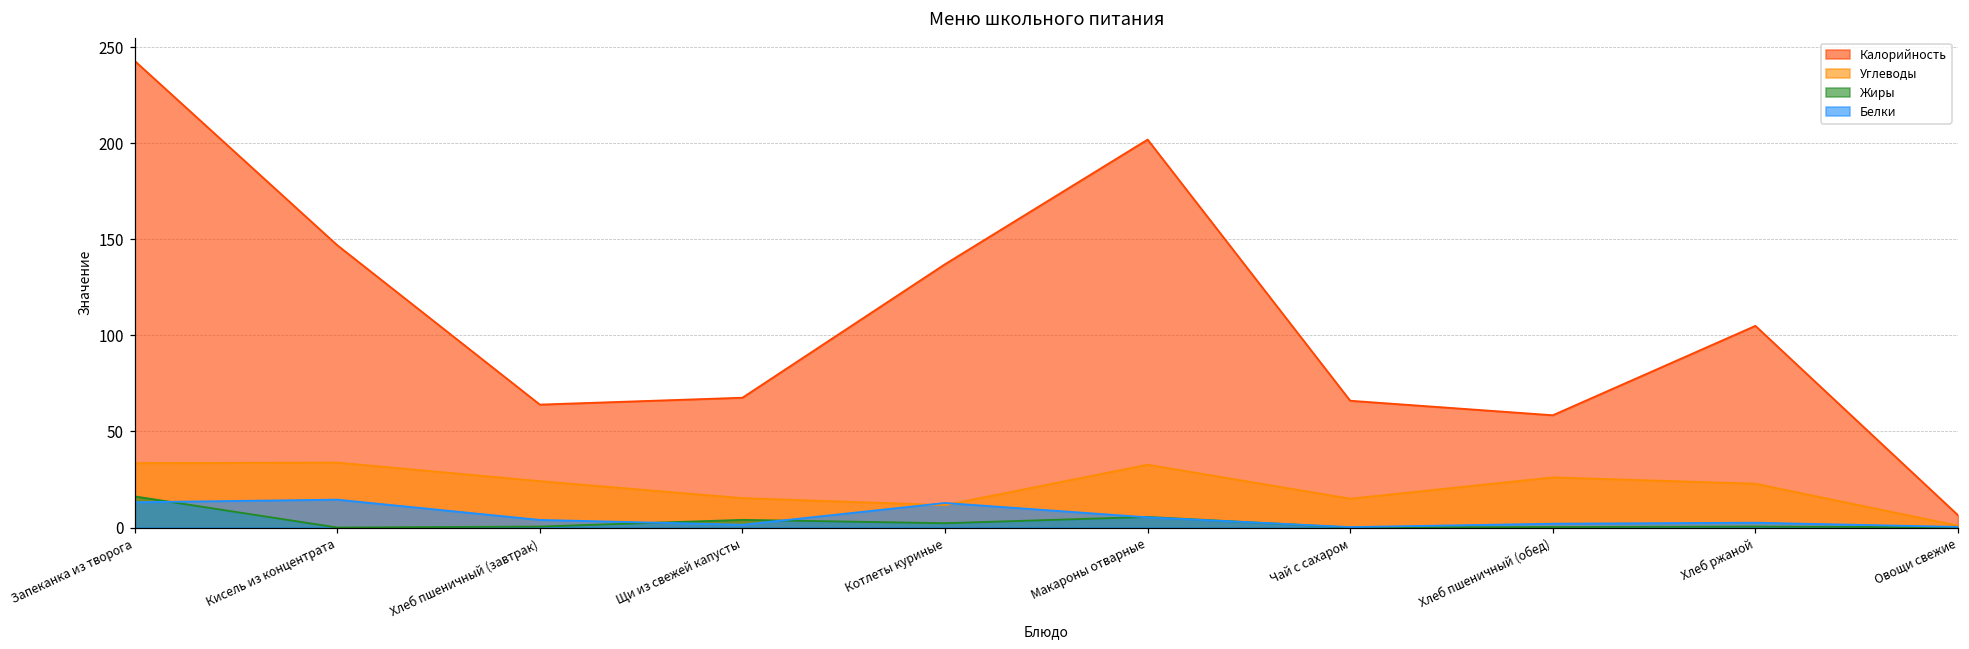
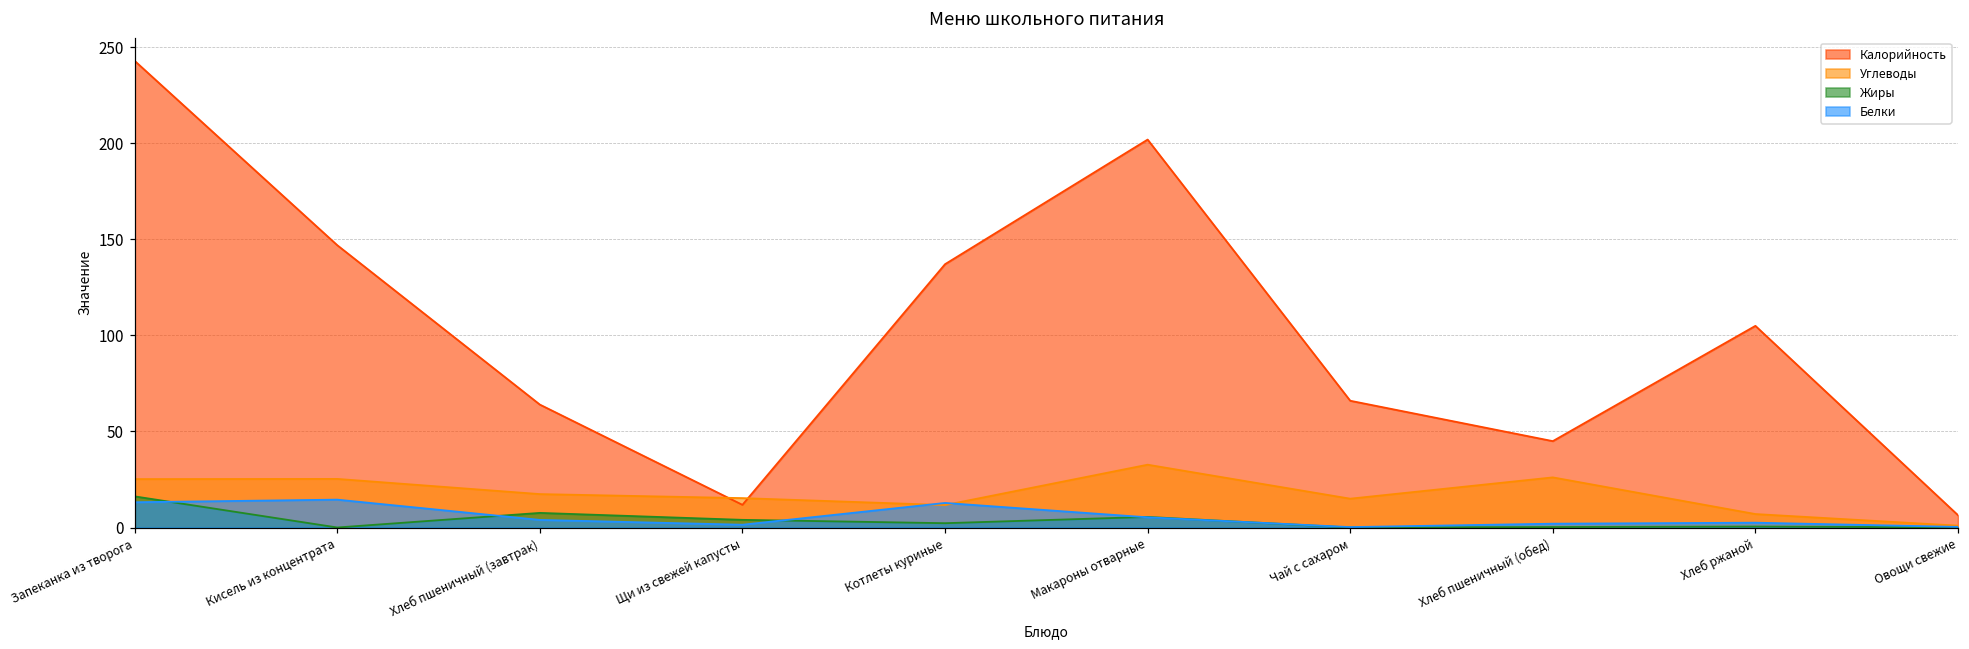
  {
    "Калорийность": {
      "Запеканка из творога": 243,
      "Кисель из концентрата": 147,
      "Хлеб пшеничный (завтрак)": 64,
-     "Щи из свежей капусты": 68,
+     "Щи из свежей капусты": 12,
      "Котлеты куриные": 137,
      "Макароны отварные": 202,
      "Чай с сахаром": 66,
-     "Хлеб пшеничный (обед)": 58,
+     "Хлеб пшеничный (обед)": 45,
      "Хлеб ржаной": 105,
      "Овощи свежие": 6
    },
    "Углеводы": {
-     "Запеканка из творога": 34,
-     "Кисель из концентрата": 34,
-     "Хлеб пшеничный (завтрак)": 24,
+     "Запеканка из творога": 25,
+     "Кисель из концентрата": 25,
+     "Хлеб пшеничный (завтрак)": 17,
      "Щи из свежей капусты": 15,
      "Макароны отварные": 33,
      "Чай с сахаром": 15,
      "Хлеб пшеничный (обед)": 26,
-     "Хлеб ржаной": 23
+     "Хлеб ржаной": 7
    },
    "Жиры": {
      "Запеканка из творога": 16,
      "Кисель из концентрата": 0,
-     "Хлеб пшеничный (завтрак)": 1,
+     "Хлеб пшеничный (завтрак)": 8,
      "Щи из свежей капусты": 4,
      "Котлеты куриные": 2,
      "Хлеб пшеничный (обед)": 0,
      "Хлеб ржаной": 1
    },
    "Белки": {
      "Запеканка из творога": 13,
      "Кисель из концентрата": 15,
      "Хлеб пшеничный (завтрак)": 4,
      "Щи из свежей капусты": 1,
      "Хлеб пшеничный (обед)": 2,
      "Хлеб ржаной": 3
    }
  }
